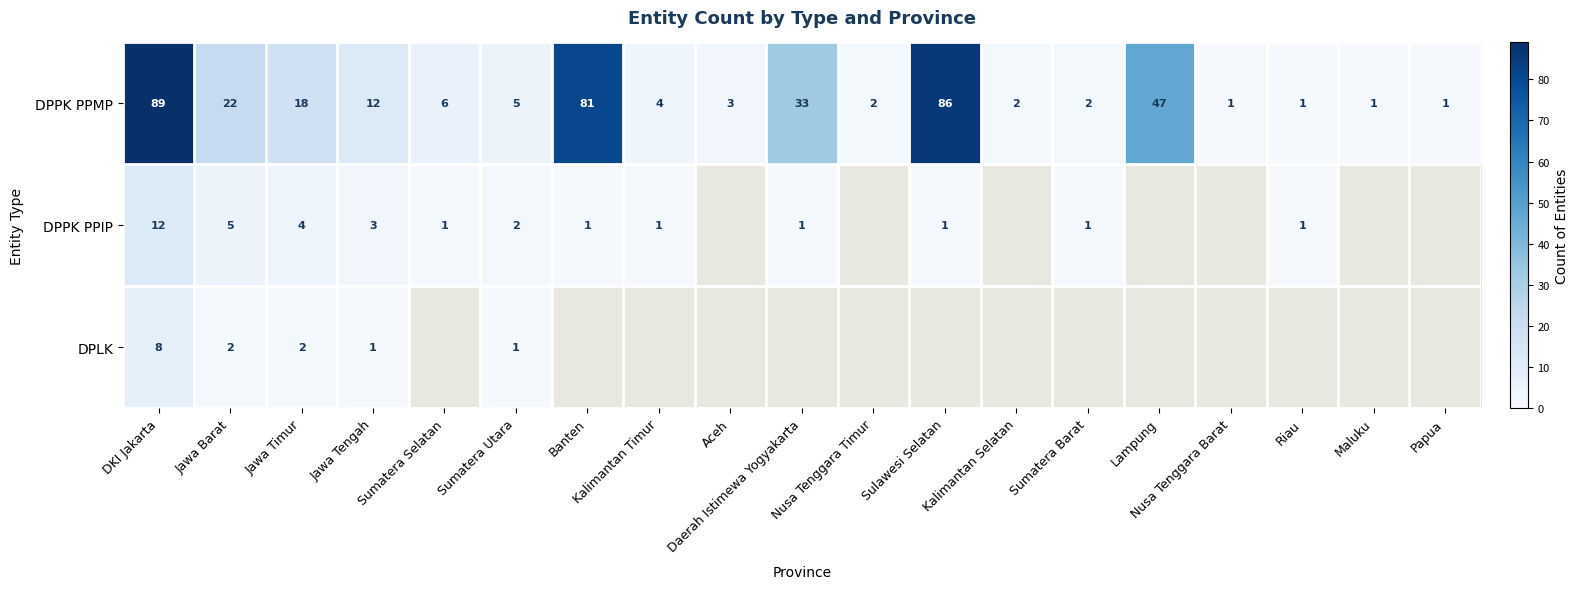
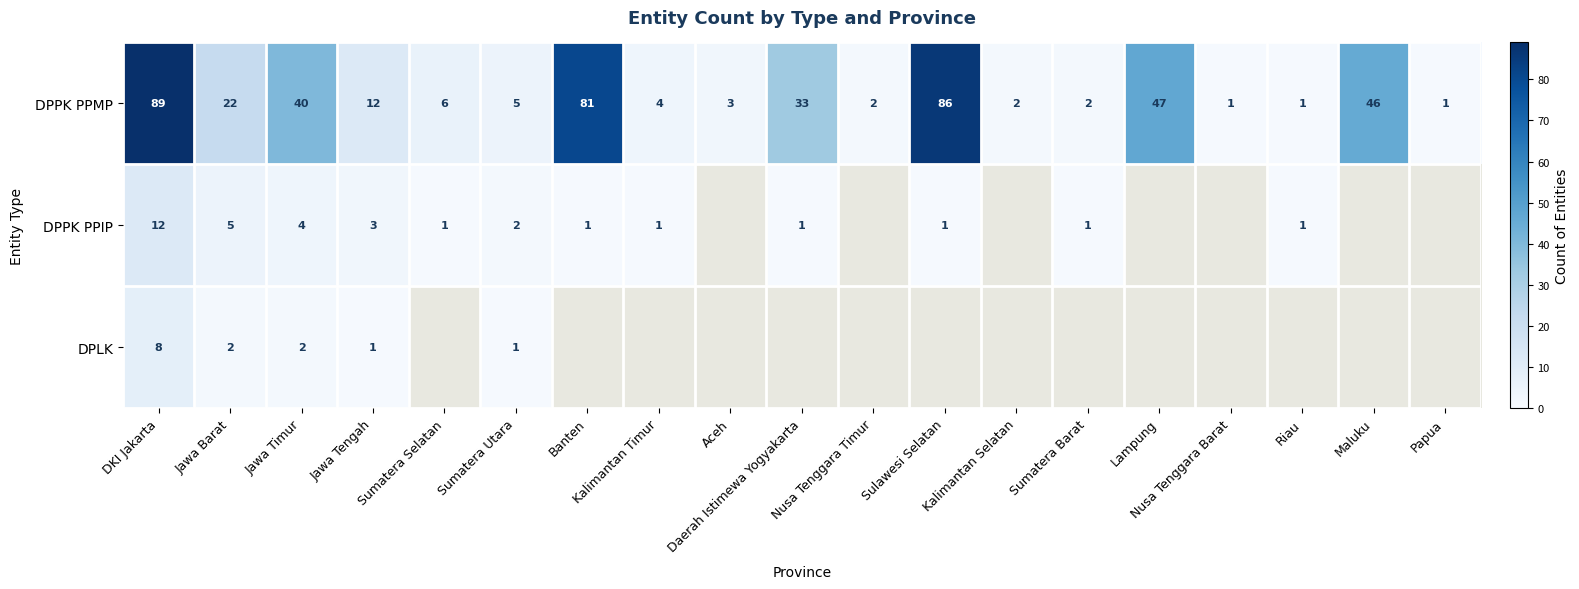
  {
    "DPPK PPMP": {
      "DKI Jakarta": 89,
      "Jawa Barat": 22,
-     "Jawa Timur": 18,
+     "Jawa Timur": 40,
      "Jawa Tengah": 12,
      "Sumatera Selatan": 6,
      "Sumatera Utara": 5,
      "Banten": 81,
      "Kalimantan Timur": 4,
      "Aceh": 3,
      "Daerah Istimewa Yogyakarta": 33,
      "Nusa Tenggara Timur": 2,
      "Sulawesi Selatan": 86,
      "Kalimantan Selatan": 2,
      "Sumatera Barat": 2,
      "Lampung": 47,
      "Nusa Tenggara Barat": 1,
      "Riau": 1,
-     "Maluku": 1,
+     "Maluku": 46,
      "Papua": 1
    },
    "DPPK PPIP": {
      "DKI Jakarta": 12,
      "Jawa Barat": 5,
      "Jawa Timur": 4,
      "Jawa Tengah": 3,
      "Sumatera Selatan": 1,
      "Sumatera Utara": 2,
      "Banten": 1,
      "Kalimantan Timur": 1,
      "Daerah Istimewa Yogyakarta": 1,
      "Sulawesi Selatan": 1,
      "Sumatera Barat": 1,
      "Riau": 1
    },
    "DPLK": {
      "DKI Jakarta": 8,
      "Jawa Barat": 2,
      "Jawa Timur": 2,
      "Jawa Tengah": 1,
      "Sumatera Utara": 1
    }
  }
